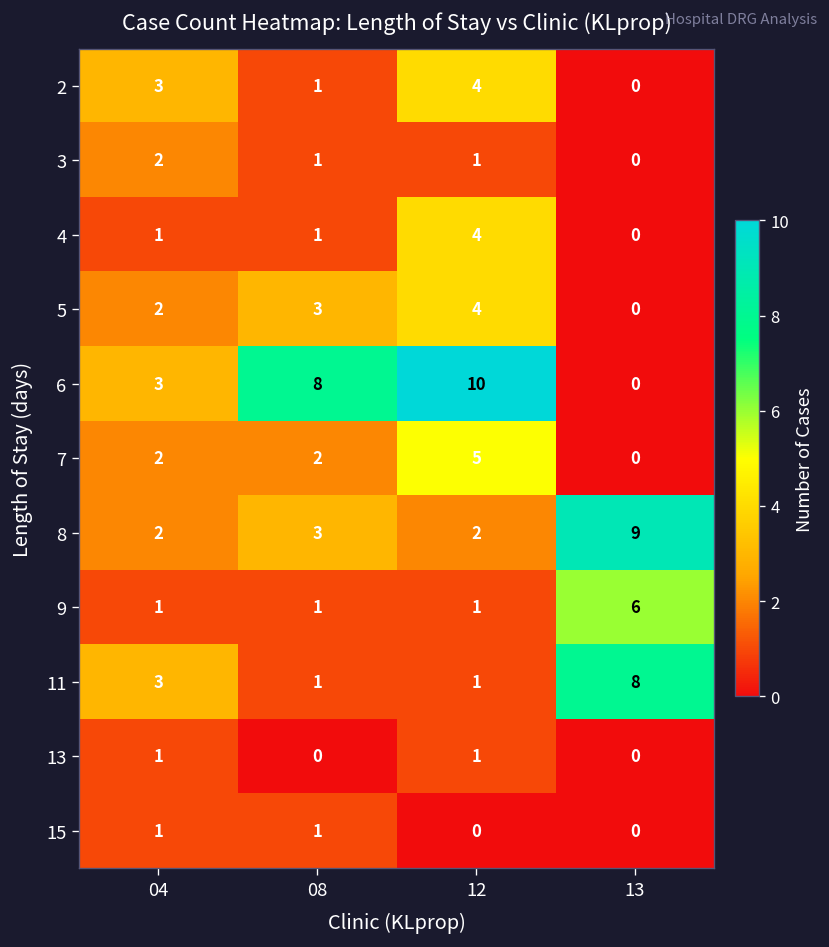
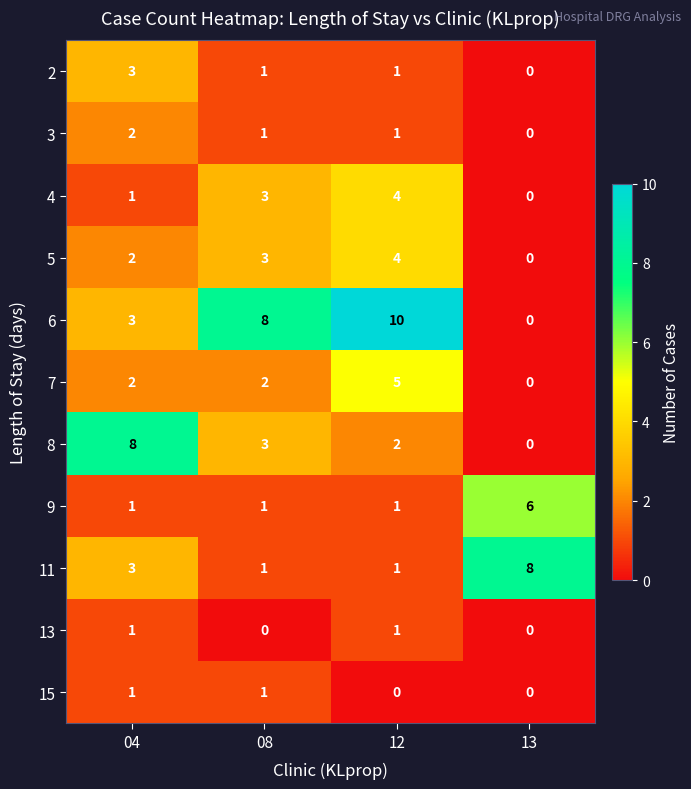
  {
    "2": {
      "04": 3,
      "08": 1,
-     "12": 4,
+     "12": 1,
      "13": 0
    },
    "3": {
      "04": 2,
      "08": 1,
      "12": 1,
      "13": 0
    },
    "4": {
      "04": 1,
-     "08": 1,
+     "08": 3,
      "12": 4,
      "13": 0
    },
    "5": {
      "04": 2,
      "08": 3,
      "12": 4,
      "13": 0
    },
    "6": {
      "04": 3,
      "08": 8,
      "12": 10,
      "13": 0
    },
    "7": {
      "04": 2,
      "08": 2,
      "12": 5,
      "13": 0
    },
    "8": {
-     "04": 2,
+     "04": 8,
      "08": 3,
      "12": 2,
-     "13": 9
+     "13": 0
    },
    "9": {
      "04": 1,
      "08": 1,
      "12": 1,
      "13": 6
    },
    "11": {
      "04": 3,
      "08": 1,
      "12": 1,
      "13": 8
    },
    "13": {
      "04": 1,
      "08": 0,
      "12": 1,
      "13": 0
    },
    "15": {
      "04": 1,
      "08": 1,
      "12": 0,
      "13": 0
    }
  }
